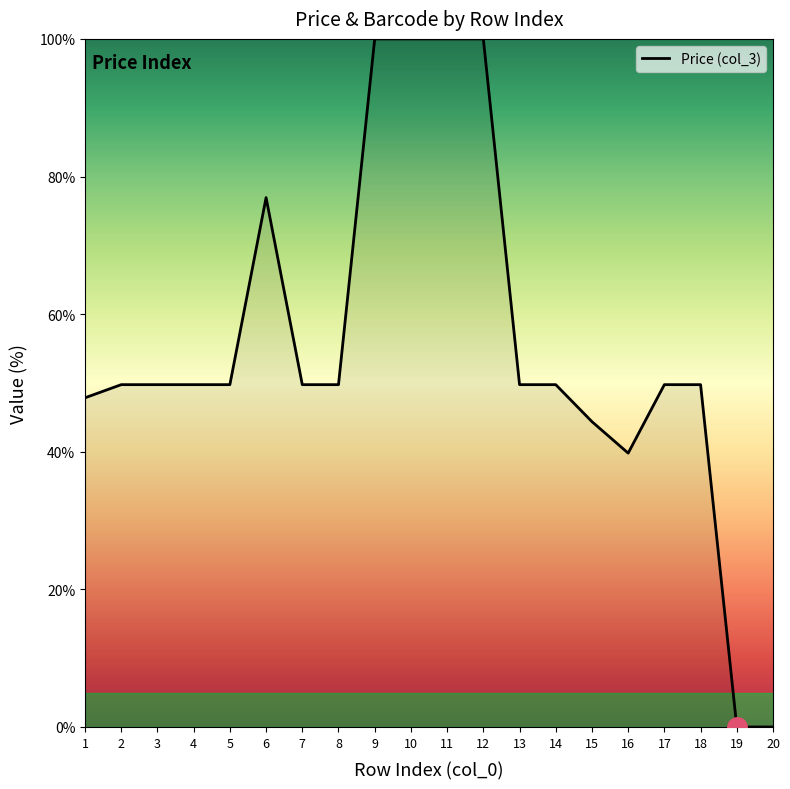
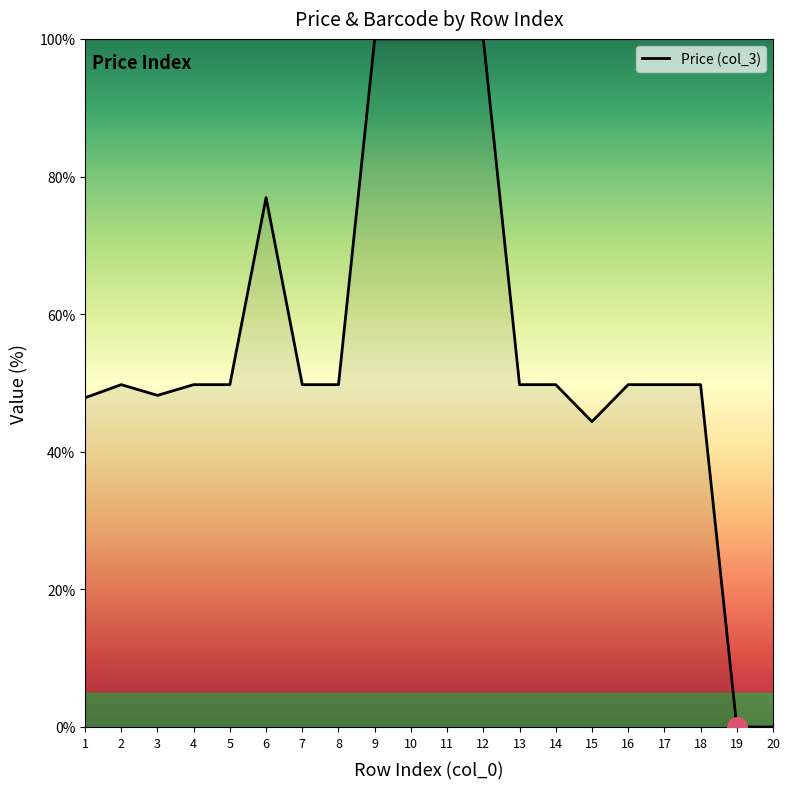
  {
    "Price (col_3)": {
      "1": "48%",
      "2": "50%",
-     "3": "50%",
+     "3": "48%",
      "4": "50%",
      "5": "50%",
      "6": "77%",
      "7": "50%",
      "8": "50%",
      "9": "100%",
      "10": "100%",
      "11": "100%",
      "12": "100%",
      "13": "50%",
      "14": "50%",
      "15": "44%",
-     "16": "40%",
+     "16": "50%",
      "17": "50%",
      "18": "50%"
    }
  }
